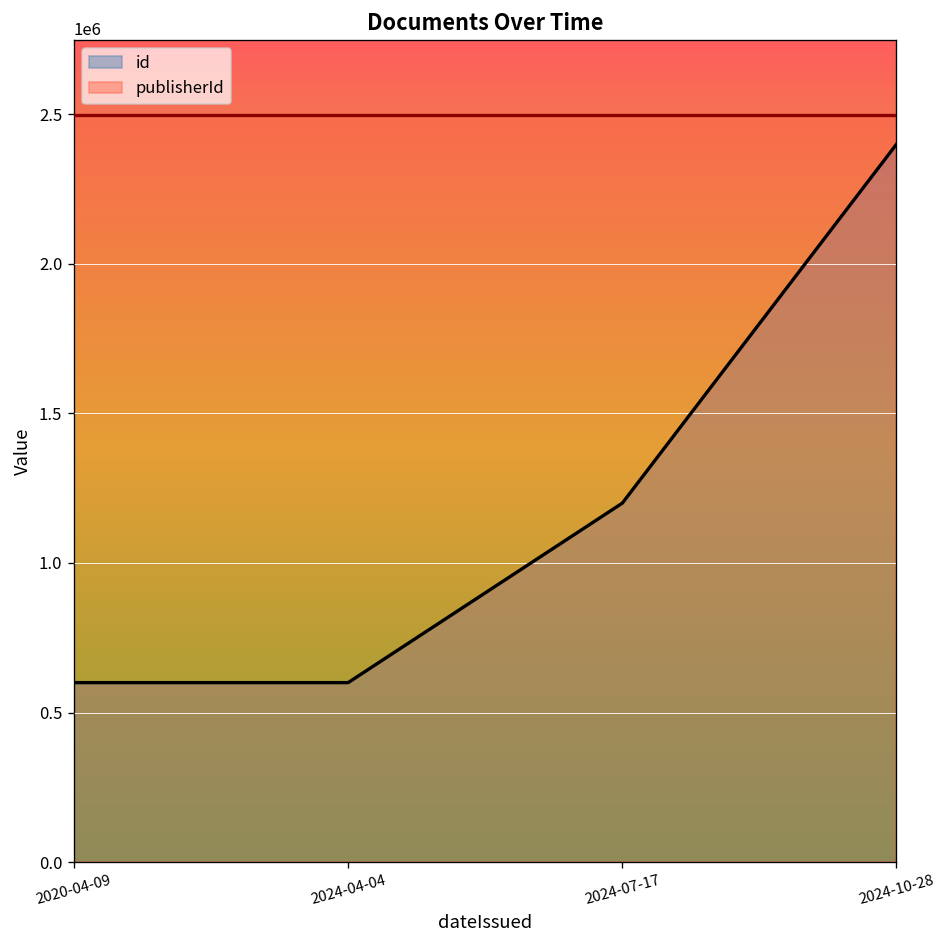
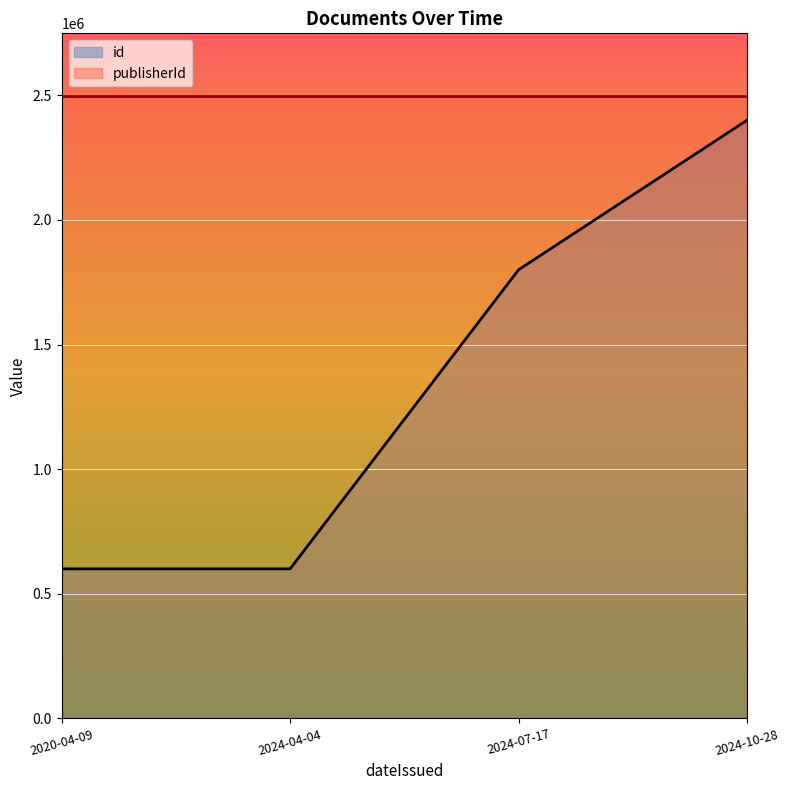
  {
    "id": {
      "2020-04-09": 600000,
      "2024-04-04": 600000,
-     "2024-07-17": 1200000,
+     "2024-07-17": 1800000,
      "2024-10-28": 2400000
    },
    "publisherId": {
      "2020-04-09": 2500000,
      "2024-04-04": 2500000,
      "2024-07-17": 2500000,
      "2024-10-28": 2500000
    }
  }
